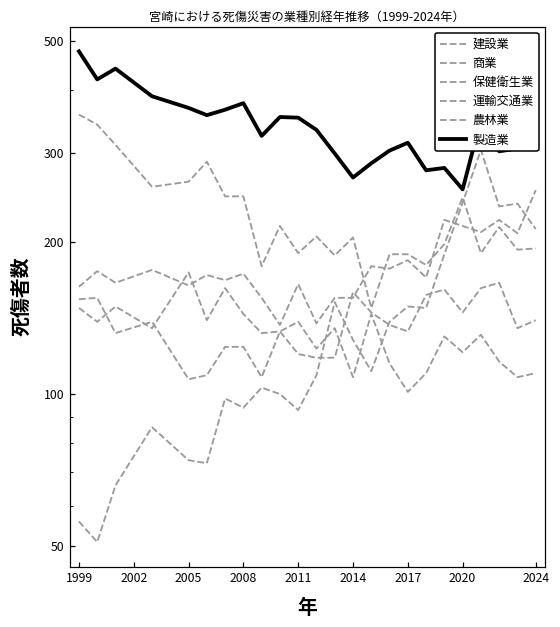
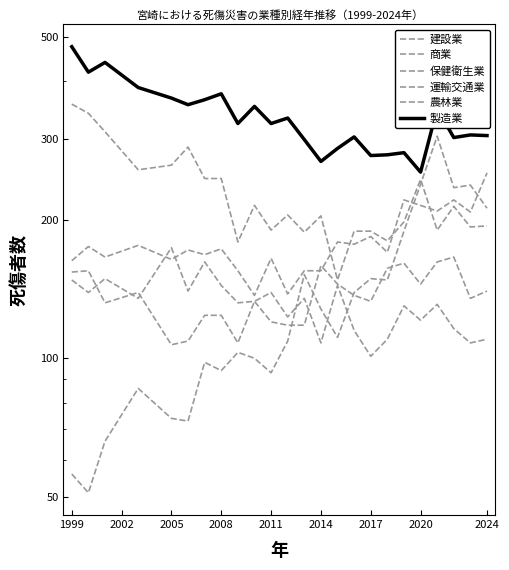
  {
    "製造業": {
      "1999": 480,
      "2005": 370,
      "2008": 380,
-     "2011": 350,
+     "2011": 320,
      "2014": 270,
-     "2017": 310,
+     "2017": 280,
      "2020": 250,
      "2024": 310
    }
  }
